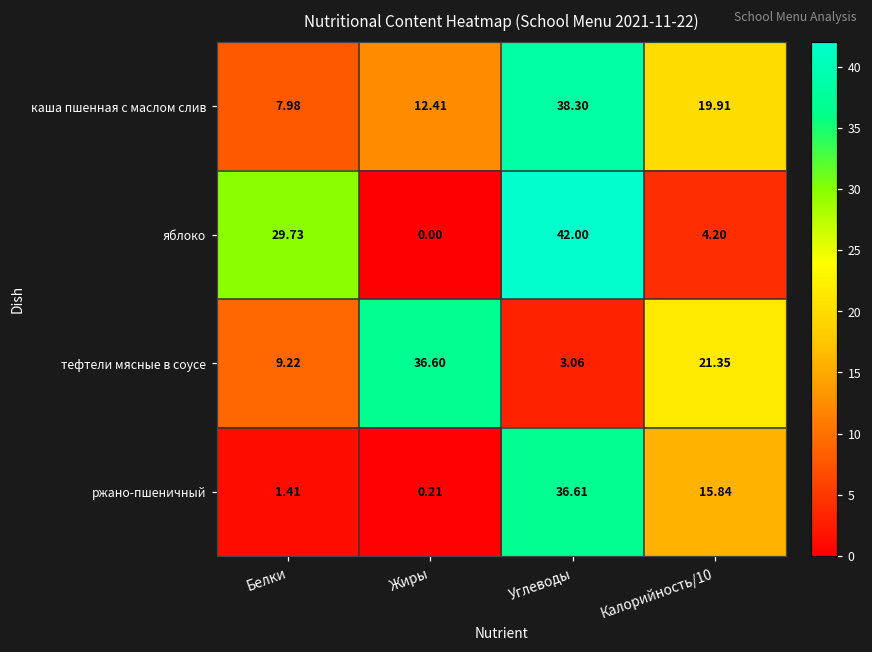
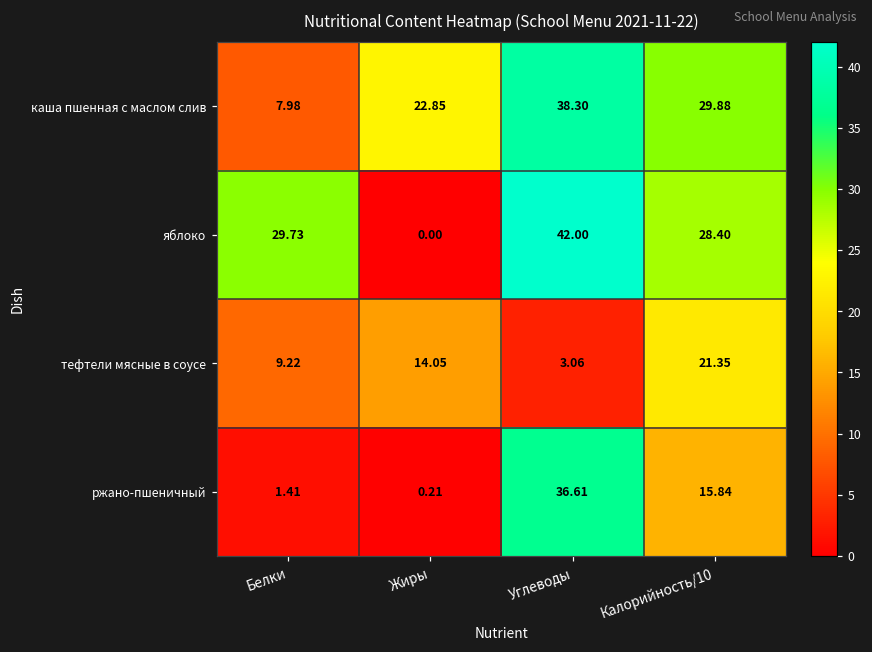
  {
    "каша пшенная с маслом слив": {
      "Белки": 7.98,
-     "Жиры": 12.41,
+     "Жиры": 22.85,
      "Углеводы": 38.30,
-     "Калорийность/10": 19.91
+     "Калорийность/10": 29.88
    },
    "яблоко": {
      "Белки": 29.73,
      "Жиры": 0.00,
      "Углеводы": 42.00,
-     "Калорийность/10": 4.20
+     "Калорийность/10": 28.40
    },
    "тефтели мясные в соусе": {
      "Белки": 9.22,
-     "Жиры": 36.60,
+     "Жиры": 14.05,
      "Углеводы": 3.06,
      "Калорийность/10": 21.35
    },
    "ржано-пшеничный": {
      "Белки": 1.41,
      "Жиры": 0.21,
      "Углеводы": 36.61,
      "Калорийность/10": 15.84
    }
  }
